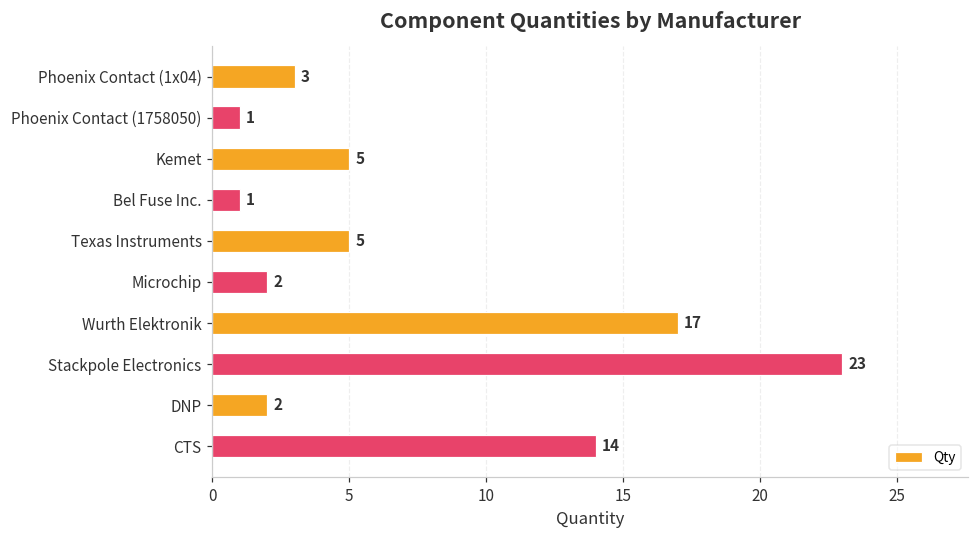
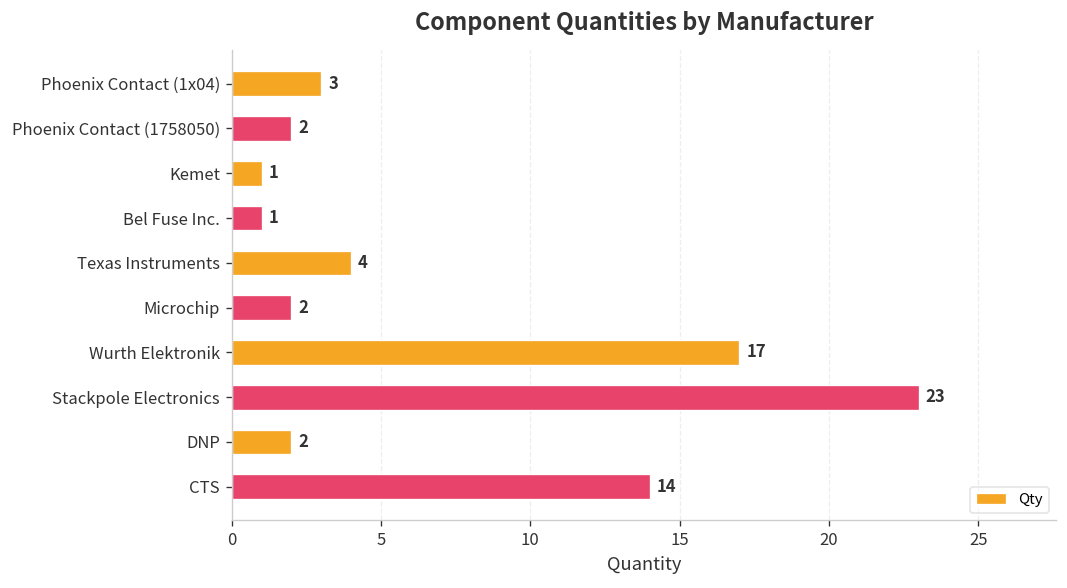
  {
    "Phoenix Contact (1x04)": 3,
-   "Phoenix Contact (1758050)": 1,
-   "Kemet": 5,
+   "Phoenix Contact (1758050)": 2,
+   "Kemet": 1,
    "Bel Fuse Inc.": 1,
-   "Texas Instruments": 5,
+   "Texas Instruments": 4,
    "Microchip": 2,
    "Wurth Elektronik": 17,
    "Stackpole Electronics": 23,
    "DNP": 2,
    "CTS": 14
  }
